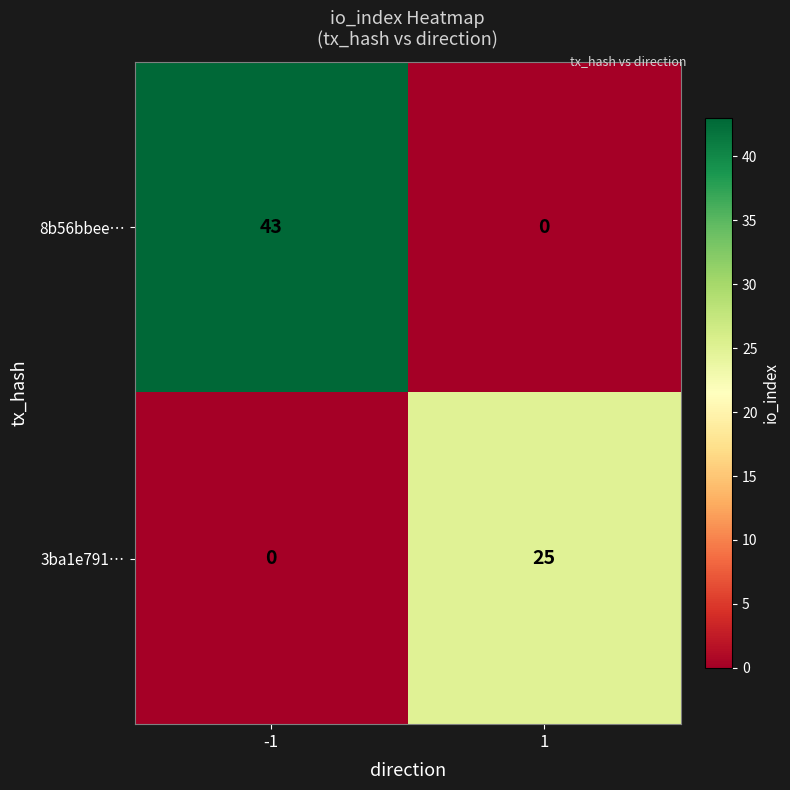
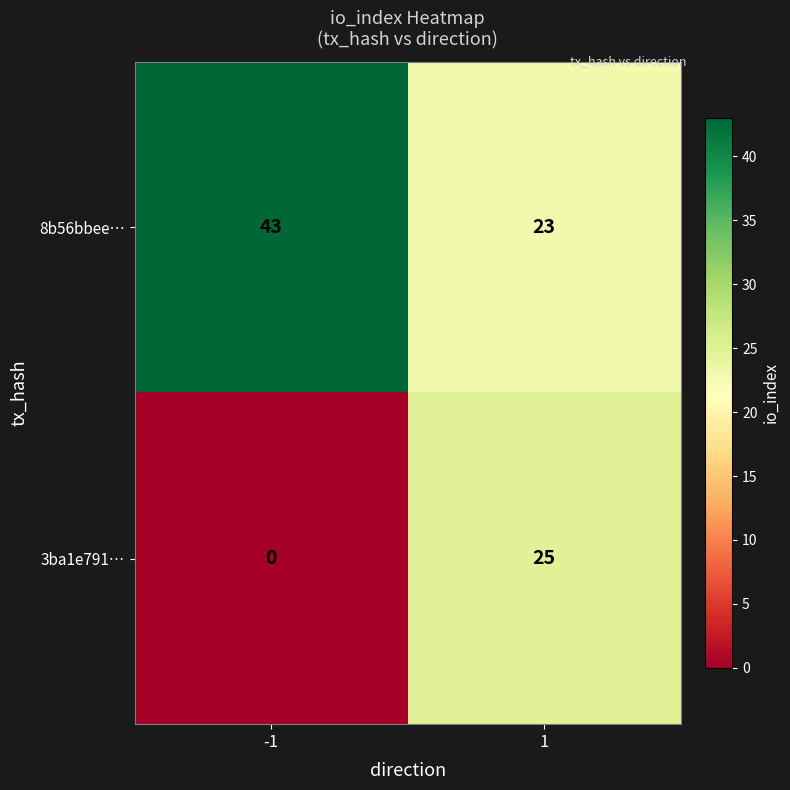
  {
    "8b56bbee…": {
      "-1": 43,
-     "1": 0
+     "1": 23
    },
    "3ba1e791…": {
      "-1": 0,
      "1": 25
    }
  }
